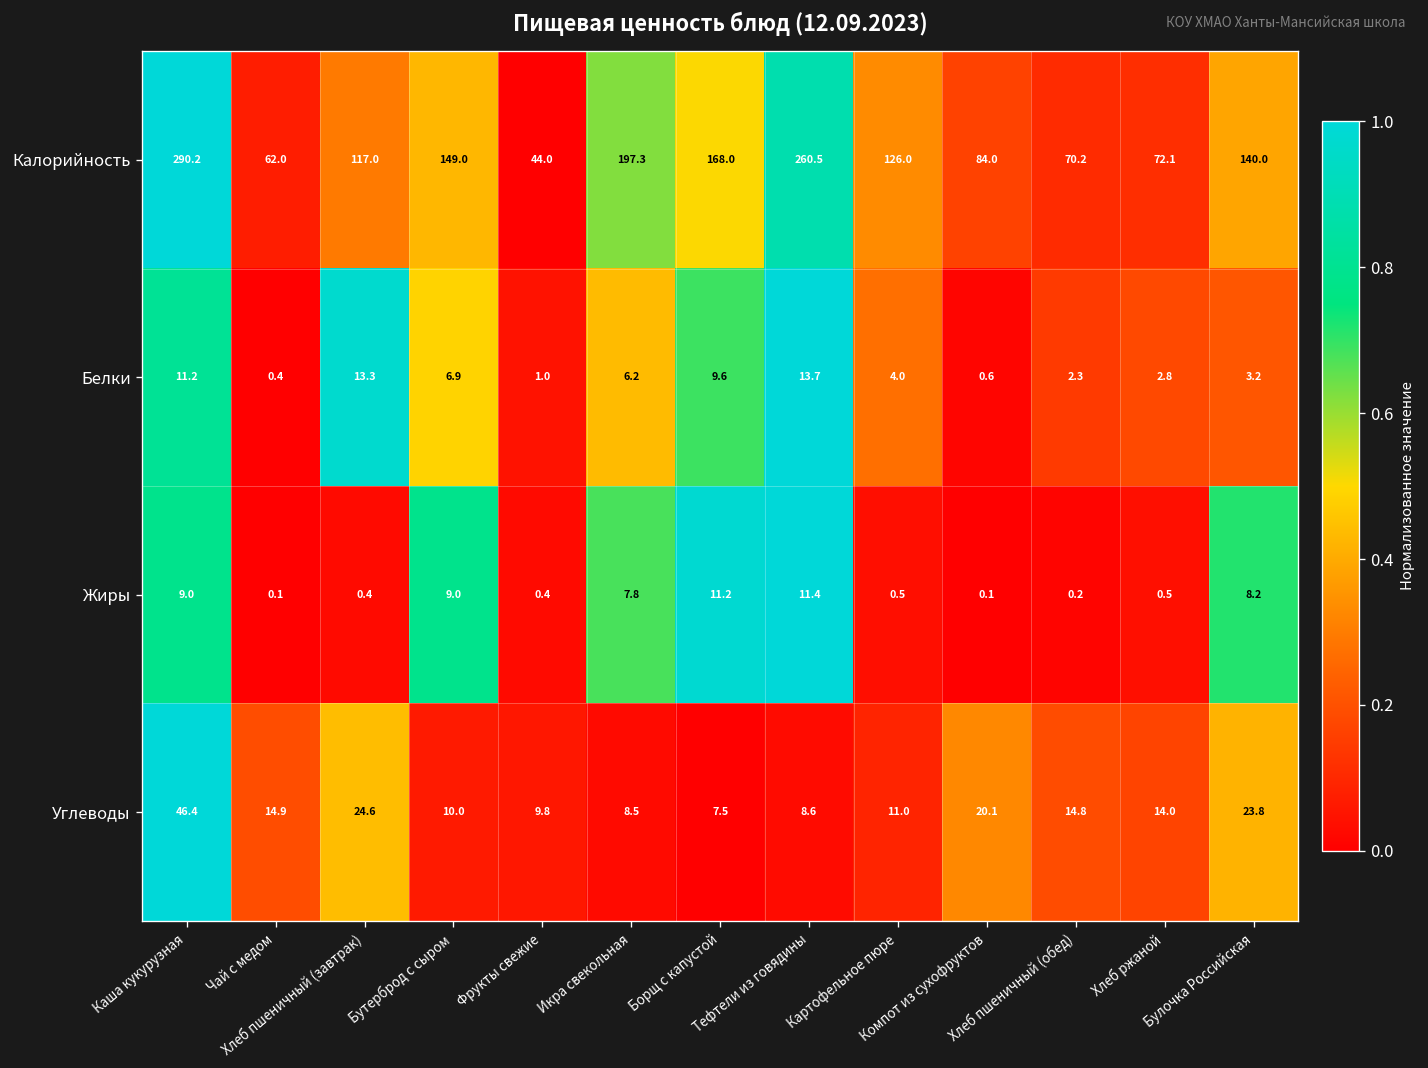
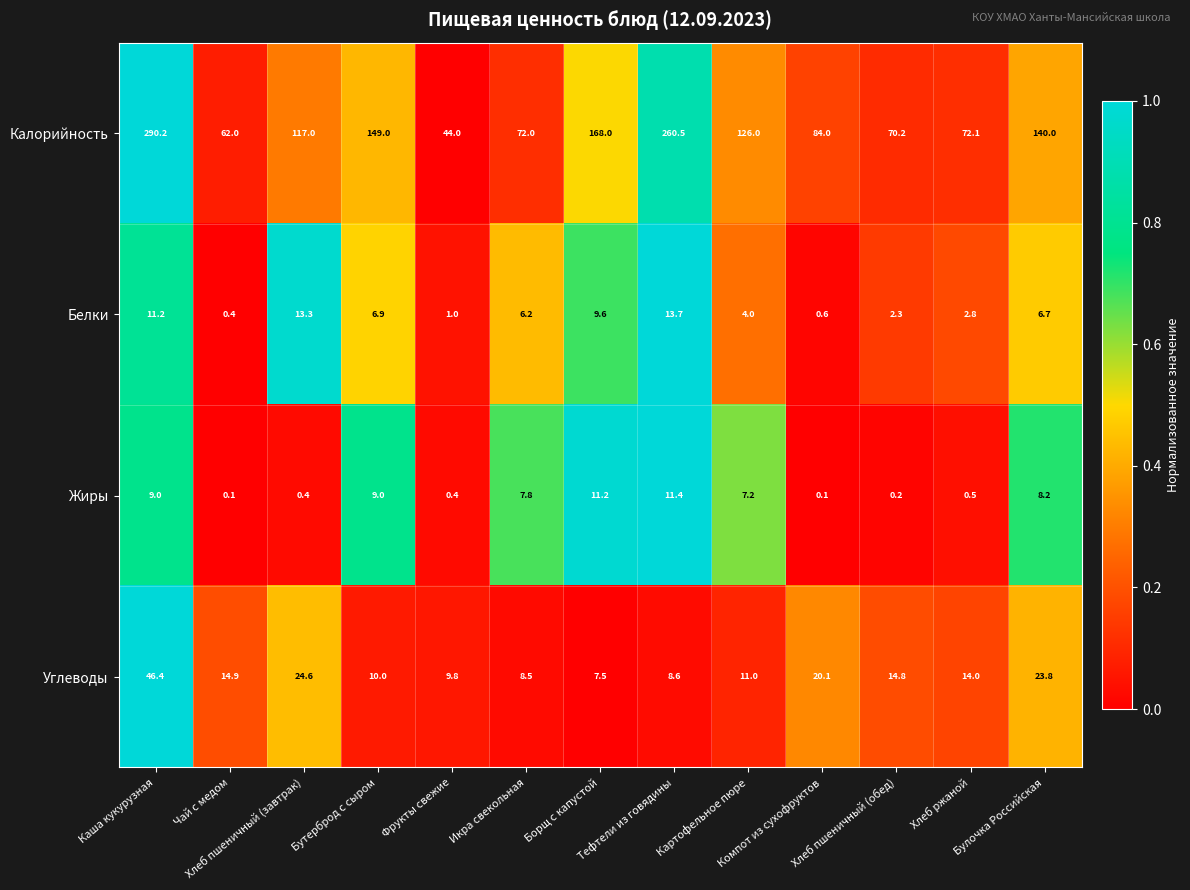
  {
    "Калорийность": {
      "Каша кукурузная": 290.2,
      "Чай с медом": 62.0,
      "Хлеб пшеничный (завтрак)": 117.0,
      "Бутерброд с сыром": 149.0,
      "Фрукты свежие": 44.0,
-     "Икра свекольная": 197.3,
+     "Икра свекольная": 72.0,
      "Борщ с капустой": 168.0,
      "Тефтели из говядины": 260.5,
      "Картофельное пюре": 126.0,
      "Компот из сухофруктов": 84.0,
      "Хлеб пшеничный (обед)": 70.2,
      "Хлеб ржаной": 72.1,
      "Булочка Российская": 140.0
    },
    "Белки": {
      "Каша кукурузная": 11.2,
      "Чай с медом": 0.4,
      "Хлеб пшеничный (завтрак)": 13.3,
      "Бутерброд с сыром": 6.9,
      "Фрукты свежие": 1.0,
      "Икра свекольная": 6.2,
      "Борщ с капустой": 9.6,
      "Тефтели из говядины": 13.7,
      "Картофельное пюре": 4.0,
      "Компот из сухофруктов": 0.6,
      "Хлеб пшеничный (обед)": 2.3,
      "Хлеб ржаной": 2.8,
-     "Булочка Российская": 3.2
+     "Булочка Российская": 6.7
    },
    "Жиры": {
      "Каша кукурузная": 9.0,
      "Чай с медом": 0.1,
      "Хлеб пшеничный (завтрак)": 0.4,
      "Бутерброд с сыром": 9.0,
      "Фрукты свежие": 0.4,
      "Икра свекольная": 7.8,
      "Борщ с капустой": 11.2,
      "Тефтели из говядины": 11.4,
-     "Картофельное пюре": 0.5,
+     "Картофельное пюре": 7.2,
      "Компот из сухофруктов": 0.1,
      "Хлеб пшеничный (обед)": 0.2,
      "Хлеб ржаной": 0.5,
      "Булочка Российская": 8.2
    },
    "Углеводы": {
      "Каша кукурузная": 46.4,
      "Чай с медом": 14.9,
      "Хлеб пшеничный (завтрак)": 24.6,
      "Бутерброд с сыром": 10.0,
      "Фрукты свежие": 9.8,
      "Икра свекольная": 8.5,
      "Борщ с капустой": 7.5,
      "Тефтели из говядины": 8.6,
      "Картофельное пюре": 11.0,
      "Компот из сухофруктов": 20.1,
      "Хлеб пшеничный (обед)": 14.8,
      "Хлеб ржаной": 14.0,
      "Булочка Российская": 23.8
    }
  }
